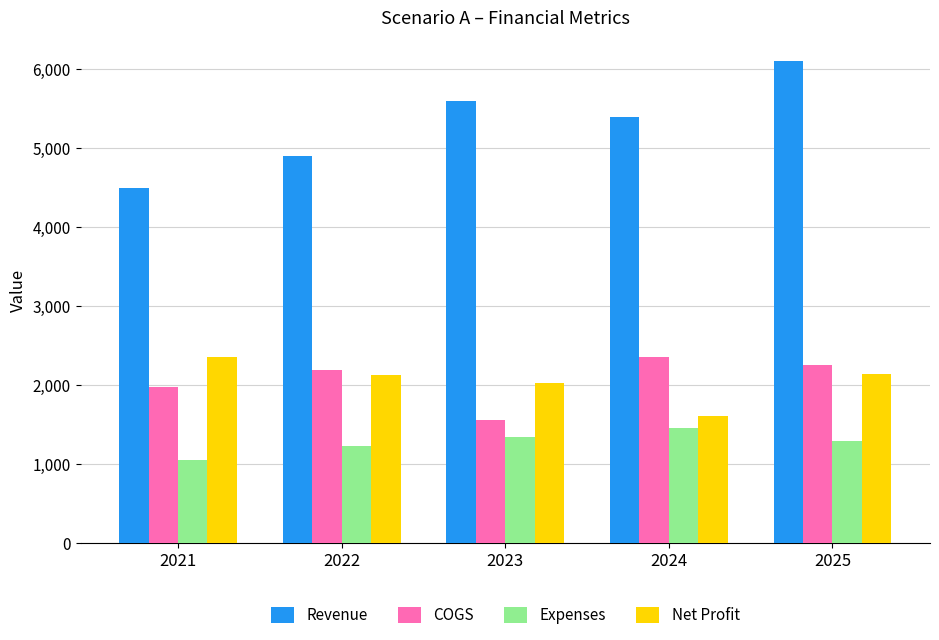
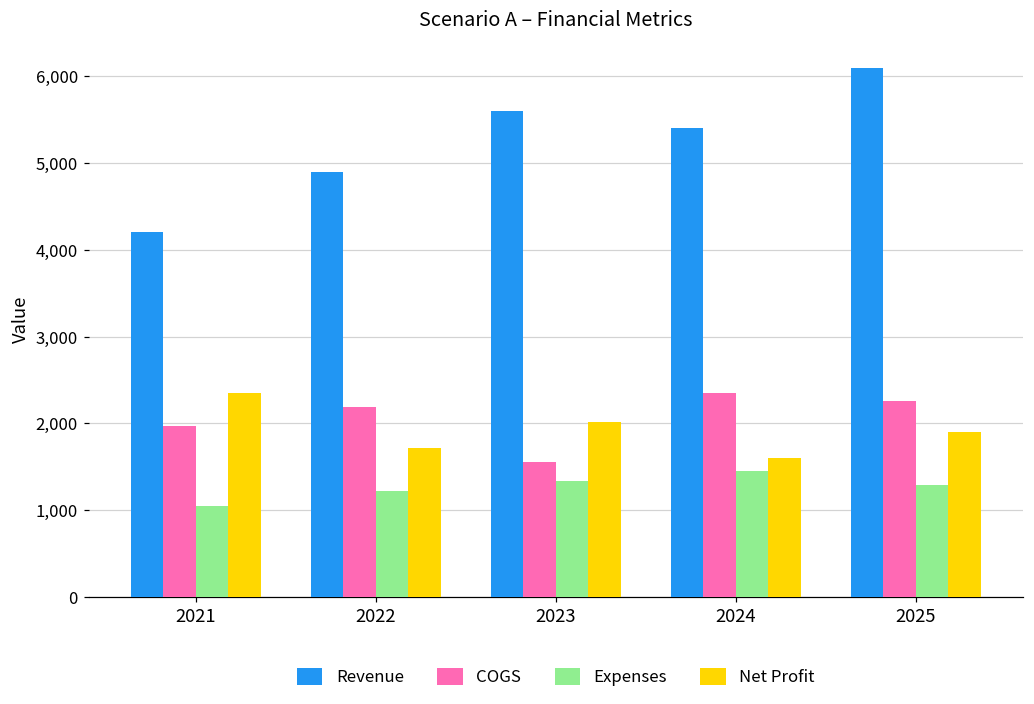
  {
    "Revenue": {
-     "2021": "4,500",
+     "2021": "4,200",
      "2022": "4,900",
      "2023": "5,600",
      "2024": "5,400",
      "2025": "6,100"
    },
    "COGS": {
      "2021": "2,000",
      "2022": "2,200",
      "2023": "1,600",
      "2024": "2,400",
      "2025": "2,300"
    },
    "Expenses": {
      "2021": "1,100",
      "2022": "1,200",
      "2023": "1,300",
      "2024": "1,500",
      "2025": "1,300"
    },
    "Net Profit": {
      "2021": "2,400",
-     "2022": "2,100",
+     "2022": "1,700",
      "2023": "2,000",
      "2024": "1,600",
-     "2025": "2,100"
+     "2025": "1,900"
    }
  }
